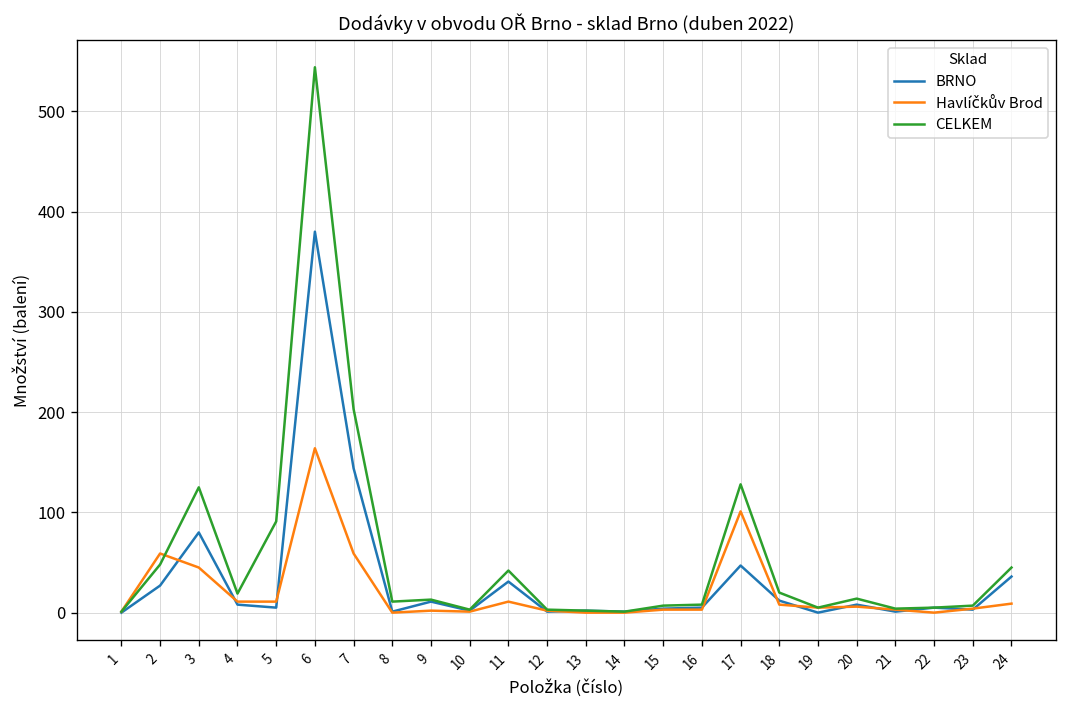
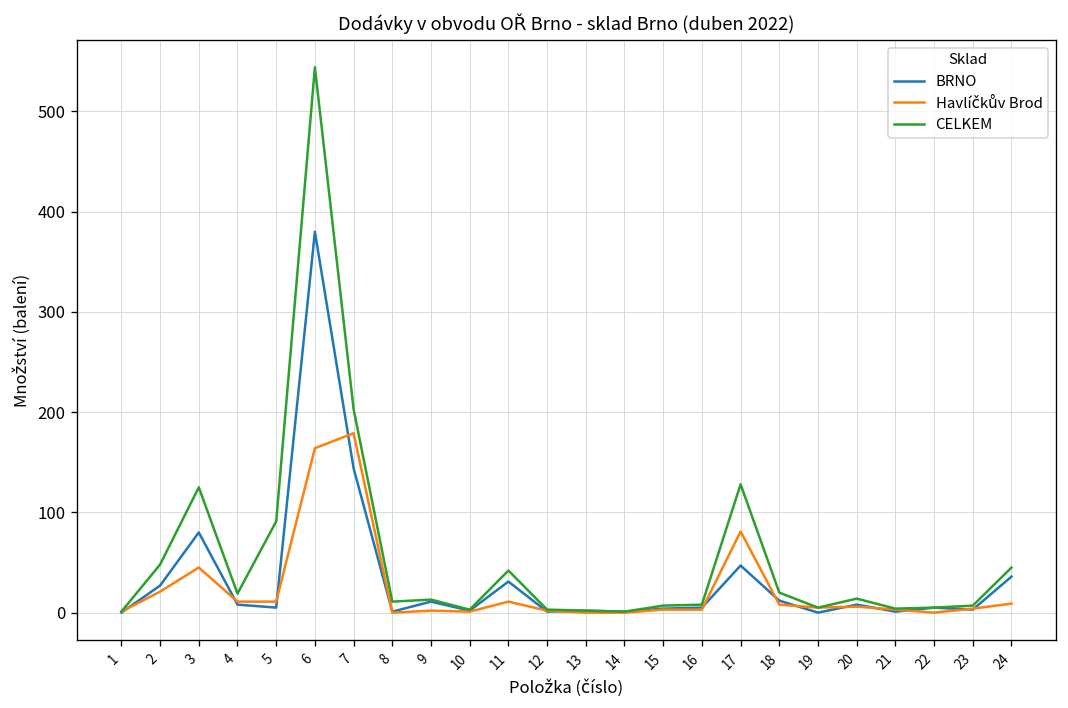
  {
    "BRNO": {
      "2": 30,
      "3": 80,
      "5": 10,
      "6": 380,
      "7": 140,
      "11": 30,
      "17": 50,
      "18": 10,
      "19": 0,
      "24": 40
    },
    "Havlíčkův Brod": {
-     "2": 60,
+     "2": 20,
      "3": 50,
      "5": 10,
      "6": 160,
-     "7": 60,
+     "7": 180,
      "9": 0,
      "11": 10,
-     "17": 100,
+     "17": 80,
      "18": 10,
      "22": 0,
      "24": 10
    },
    "CELKEM": {
      "2": 50,
      "3": 130,
      "4": 20,
      "5": 90,
      "6": 540,
      "7": 200,
      "8": 10,
      "11": 40,
      "17": 130,
      "18": 20,
      "20": 10,
      "24": 50
    }
  }
